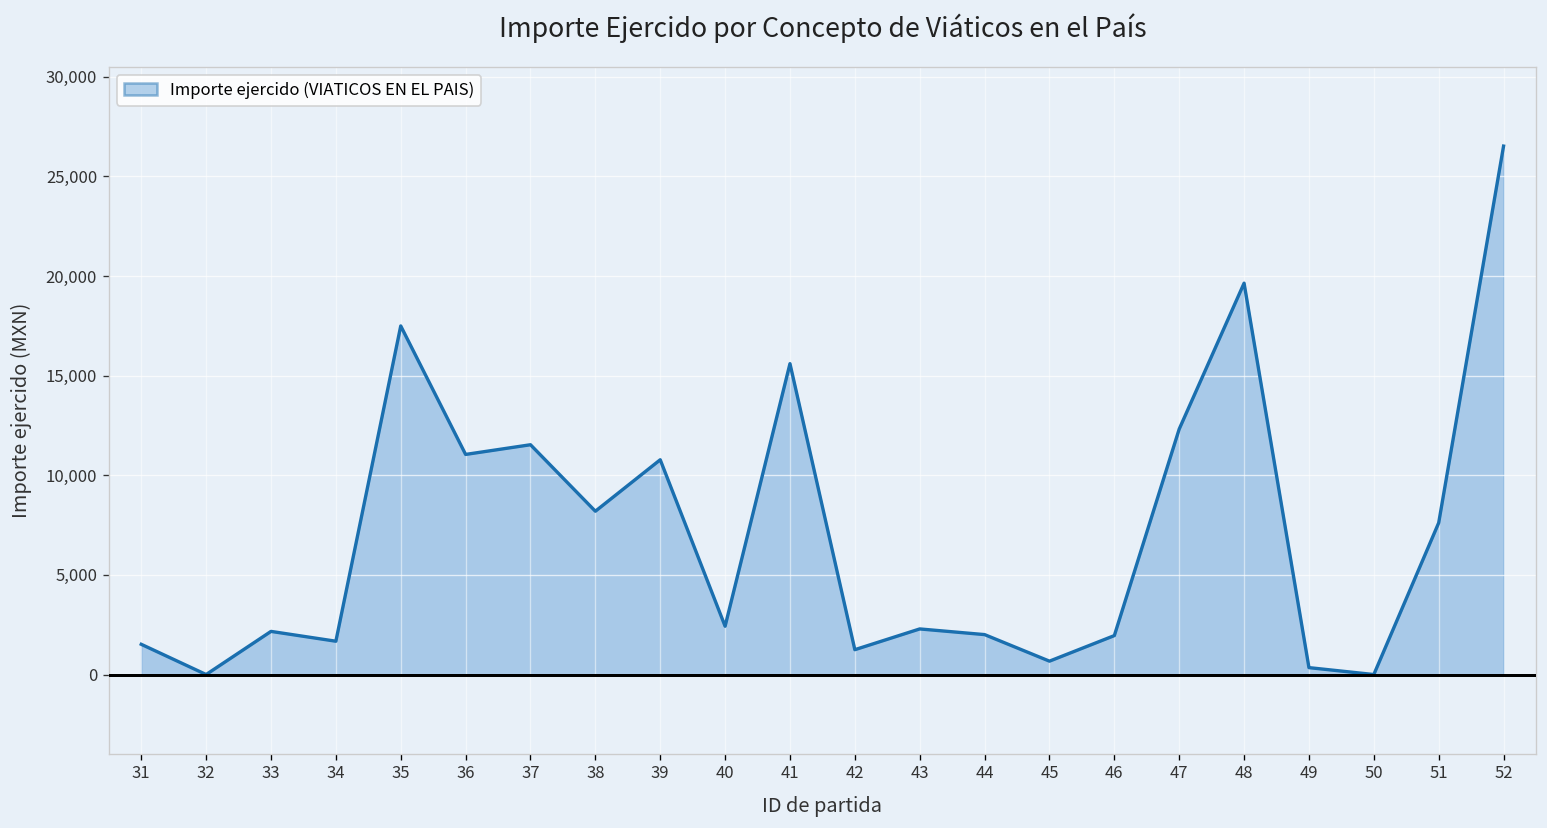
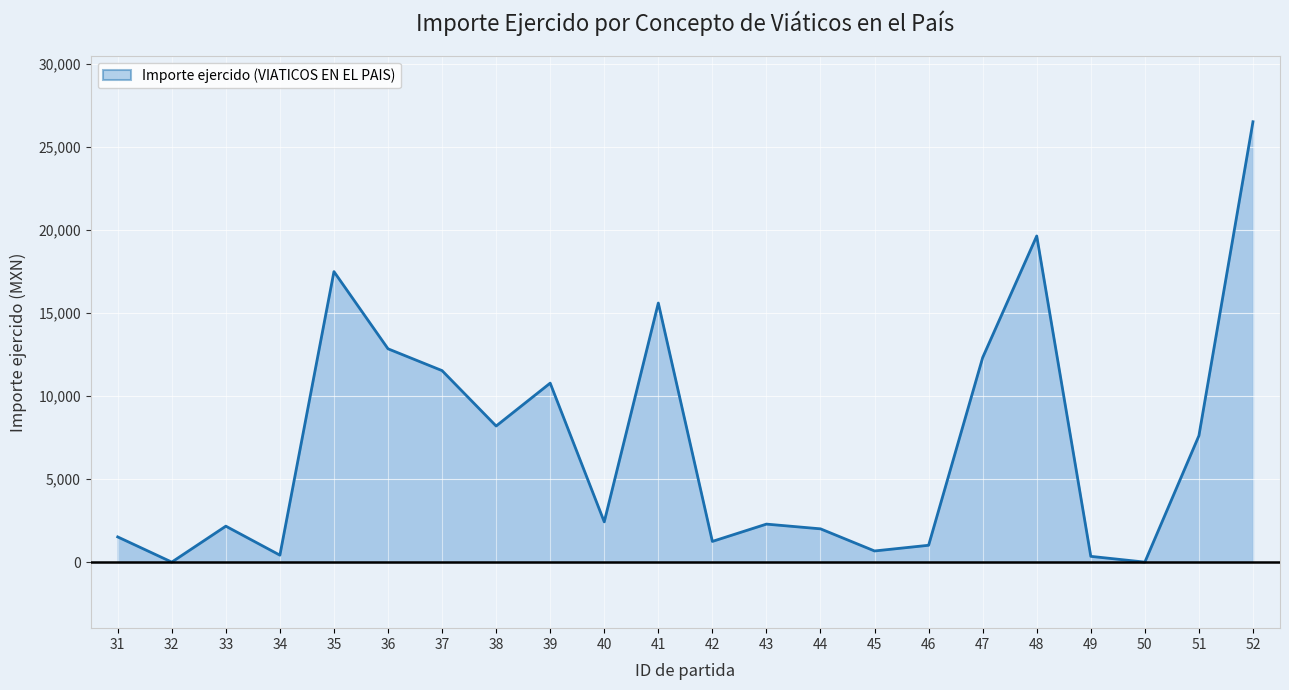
  {
    "31": "1,500",
    "32": "0",
    "33": "2,200",
-   "34": "1,700",
+   "34": "400",
    "35": "17,500",
-   "36": "11,000",
+   "36": "12,800",
    "37": "11,500",
    "38": "8,200",
    "39": "10,800",
    "40": "2,400",
    "41": "15,600",
    "42": "1,200",
    "43": "2,300",
    "44": "2,000",
    "45": "700",
-   "46": "2,000",
+   "46": "1,000",
    "47": "12,300",
    "48": "19,600",
    "49": "300",
    "50": "0",
    "51": "7,600",
    "52": "26,500"
  }
